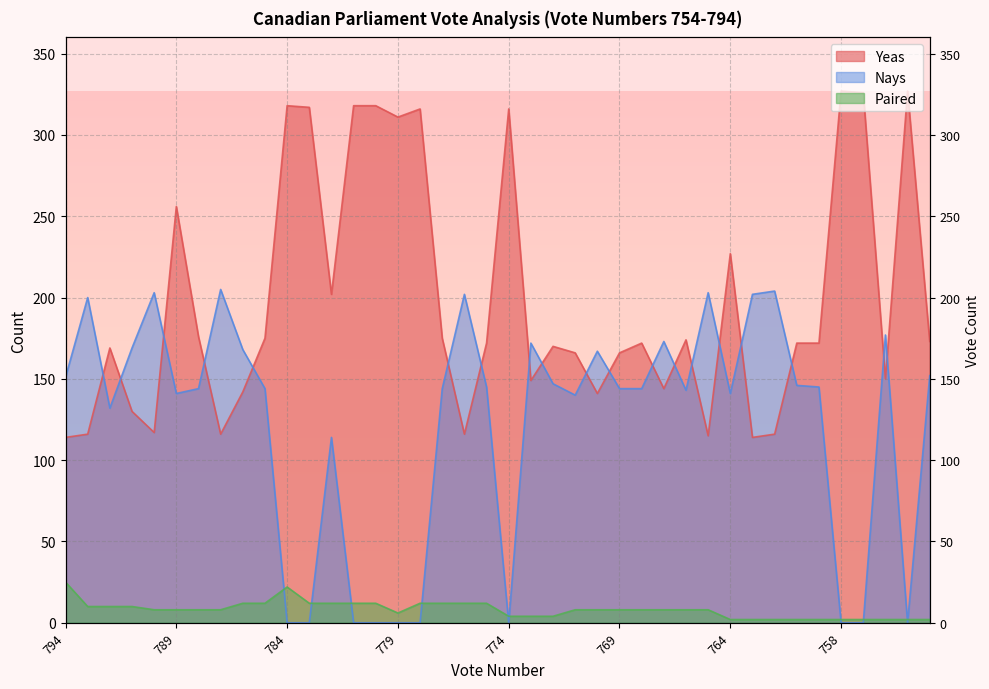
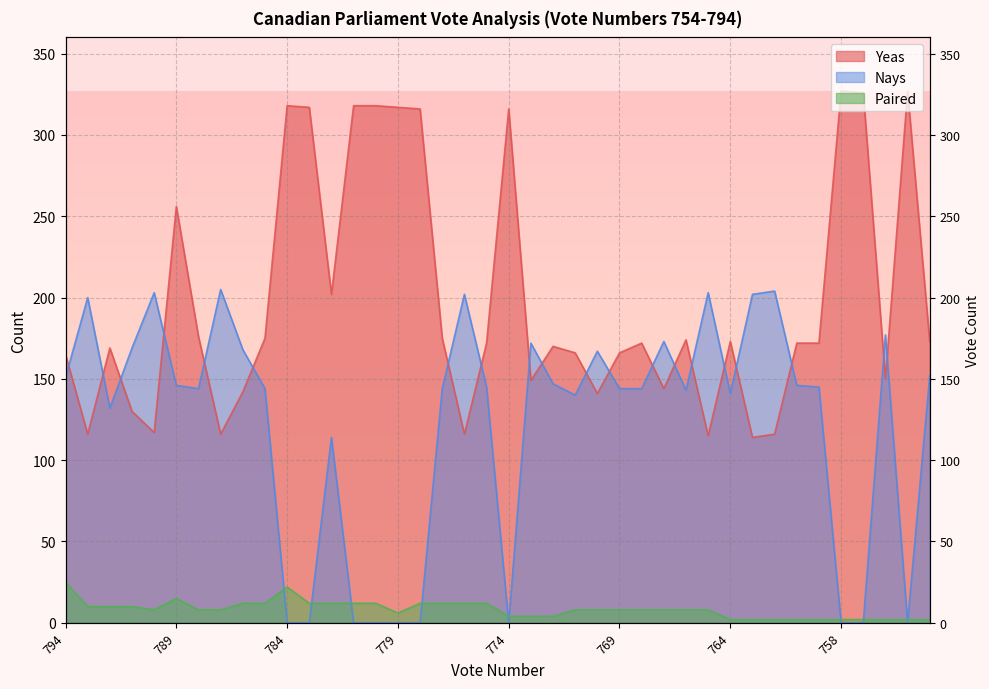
  {
    "Yeas": {
-     "794": 114,
+     "794": 165,
      "789": 256,
      "784": 318,
-     "779": 311,
+     "779": 317,
      "774": 316,
      "769": 166,
-     "764": 227
+     "764": 173
    },
    "Nays": {
      "794": 151,
-     "789": 141,
+     "789": 146,
      "784": 0,
      "779": 0,
      "774": 0,
      "769": 144,
      "764": 141,
      "758": 0
    },
    "Paired": {
      "794": 25,
-     "789": 8,
+     "789": 15,
      "784": 22,
      "779": 6,
      "774": 4,
      "769": 8,
      "764": 2,
      "758": 2
    }
  }
